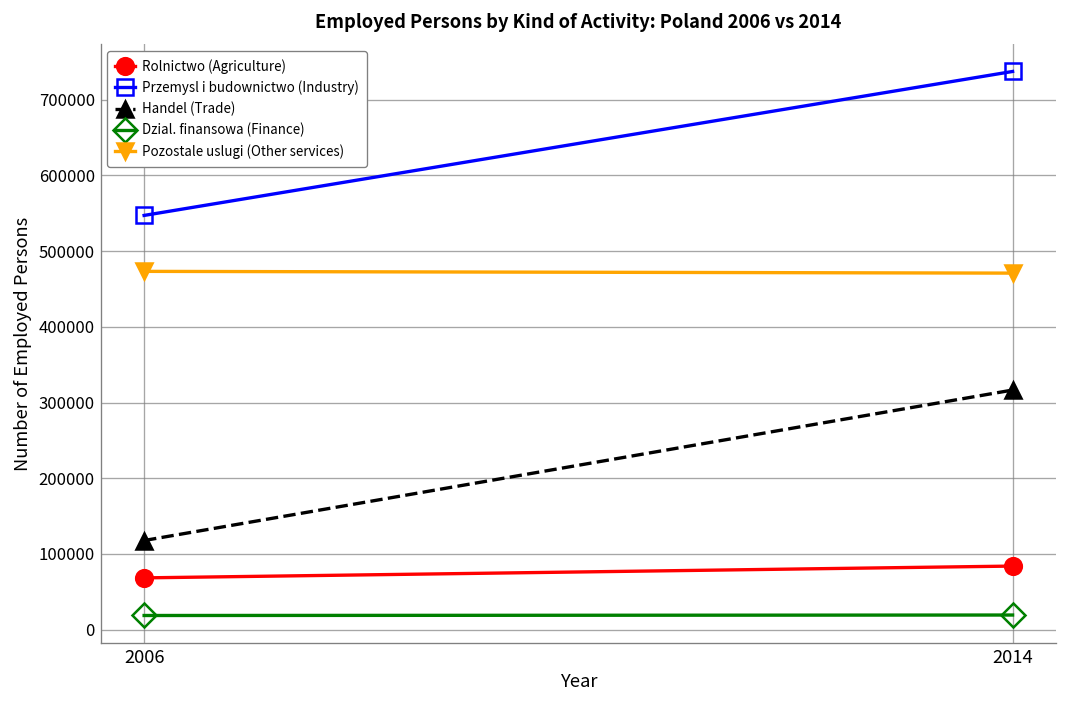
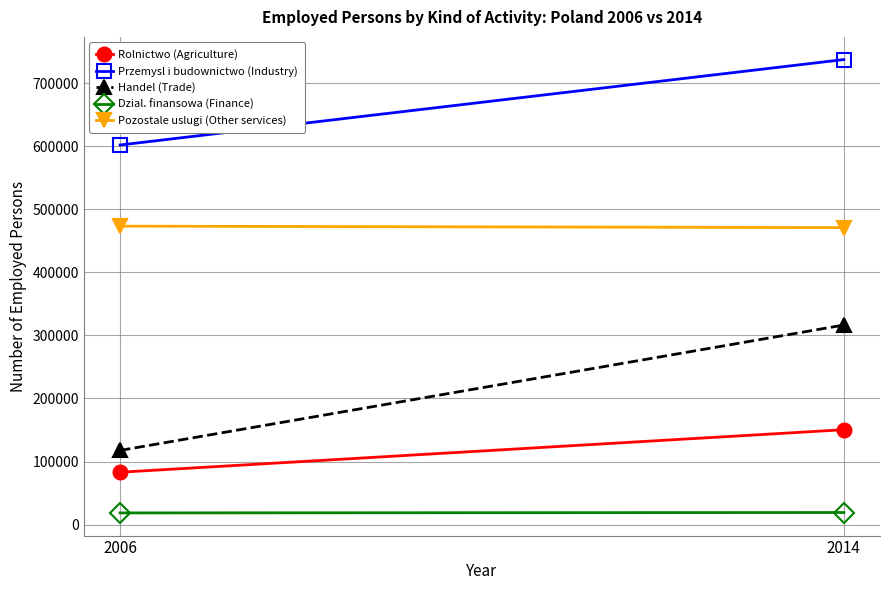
  {
    "Rolnictwo (Agriculture)": {
-     "2006": 70000,
-     "2014": 80000
+     "2006": 80000,
+     "2014": 150000
    },
    "Przemysl i budownictwo (Industry)": {
-     "2006": 550000,
+     "2006": 600000,
      "2014": 740000
    },
    "Handel (Trade)": {
      "2006": 120000,
      "2014": 320000
    },
    "Dzial. finansowa (Finance)": {
      "2006": 20000,
      "2014": 20000
    },
    "Pozostale uslugi (Other services)": {
      "2006": 470000,
      "2014": 470000
    }
  }
